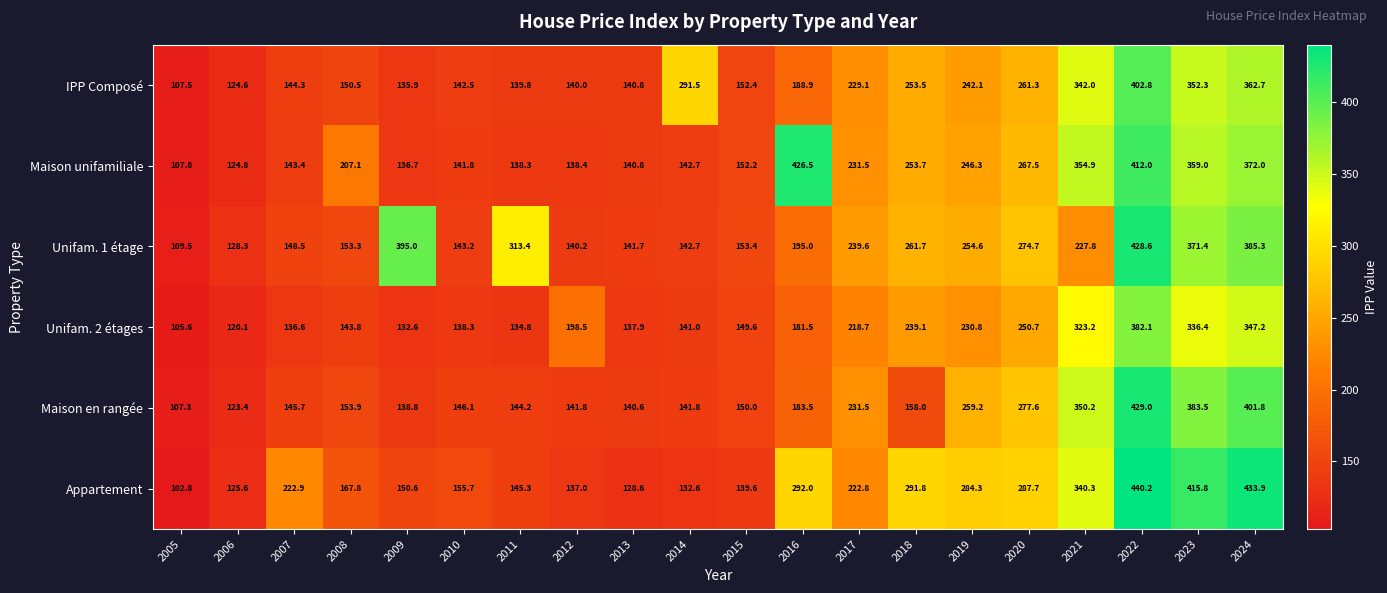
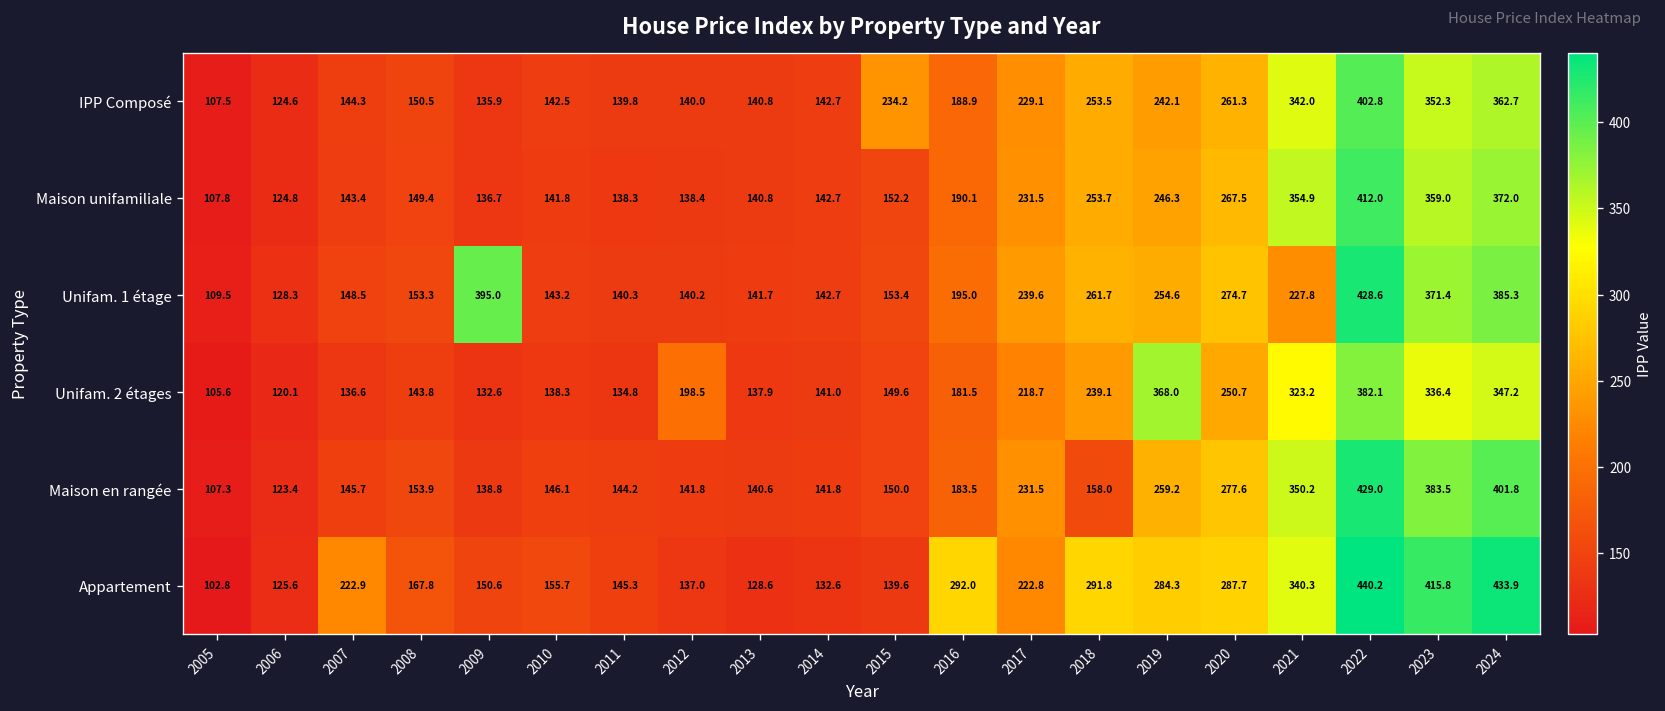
  {
    "IPP Composé": {
      "2005": 107.5,
      "2006": 124.6,
      "2007": 144.3,
      "2008": 150.5,
      "2009": 135.9,
      "2010": 142.5,
      "2011": 139.8,
      "2012": 140.0,
      "2013": 140.8,
-     "2014": 291.5,
-     "2015": 152.4,
+     "2014": 142.7,
+     "2015": 234.2,
      "2016": 188.9,
      "2017": 229.1,
      "2018": 253.5,
      "2019": 242.1,
      "2020": 261.3,
      "2021": 342.0,
      "2022": 402.8,
      "2023": 352.3,
      "2024": 362.7
    },
    "Maison unifamiliale": {
      "2005": 107.8,
      "2006": 124.8,
      "2007": 143.4,
-     "2008": 207.1,
+     "2008": 149.4,
      "2009": 136.7,
      "2010": 141.8,
      "2011": 138.3,
      "2012": 138.4,
      "2013": 140.8,
      "2014": 142.7,
      "2015": 152.2,
-     "2016": 426.5,
+     "2016": 190.1,
      "2017": 231.5,
      "2018": 253.7,
      "2019": 246.3,
      "2020": 267.5,
      "2021": 354.9,
      "2022": 412.0,
      "2023": 359.0,
      "2024": 372.0
    },
    "Unifam. 1 étage": {
      "2005": 109.5,
      "2006": 128.3,
      "2007": 148.5,
      "2008": 153.3,
      "2009": 395.0,
      "2010": 143.2,
-     "2011": 313.4,
+     "2011": 140.3,
      "2012": 140.2,
      "2013": 141.7,
      "2014": 142.7,
      "2015": 153.4,
      "2016": 195.0,
      "2017": 239.6,
      "2018": 261.7,
      "2019": 254.6,
      "2020": 274.7,
      "2021": 227.8,
      "2022": 428.6,
      "2023": 371.4,
      "2024": 385.3
    },
    "Unifam. 2 étages": {
      "2005": 105.6,
      "2006": 120.1,
      "2007": 136.6,
      "2008": 143.8,
      "2009": 132.6,
      "2010": 138.3,
      "2011": 134.8,
      "2012": 198.5,
      "2013": 137.9,
      "2014": 141.0,
      "2015": 149.6,
      "2016": 181.5,
      "2017": 218.7,
      "2018": 239.1,
-     "2019": 230.8,
+     "2019": 368.0,
      "2020": 250.7,
      "2021": 323.2,
      "2022": 382.1,
      "2023": 336.4,
      "2024": 347.2
    },
    "Maison en rangée": {
      "2005": 107.3,
      "2006": 123.4,
      "2007": 145.7,
      "2008": 153.9,
      "2009": 138.8,
      "2010": 146.1,
      "2011": 144.2,
      "2012": 141.8,
      "2013": 140.6,
      "2014": 141.8,
      "2015": 150.0,
      "2016": 183.5,
      "2017": 231.5,
      "2018": 158.0,
      "2019": 259.2,
      "2020": 277.6,
      "2021": 350.2,
      "2022": 429.0,
      "2023": 383.5,
      "2024": 401.8
    },
    "Appartement": {
      "2005": 102.8,
      "2006": 125.6,
      "2007": 222.9,
      "2008": 167.8,
      "2009": 150.6,
      "2010": 155.7,
      "2011": 145.3,
      "2012": 137.0,
      "2013": 128.6,
      "2014": 132.6,
      "2015": 139.6,
      "2016": 292.0,
      "2017": 222.8,
      "2018": 291.8,
      "2019": 284.3,
      "2020": 287.7,
      "2021": 340.3,
      "2022": 440.2,
      "2023": 415.8,
      "2024": 433.9
    }
  }
